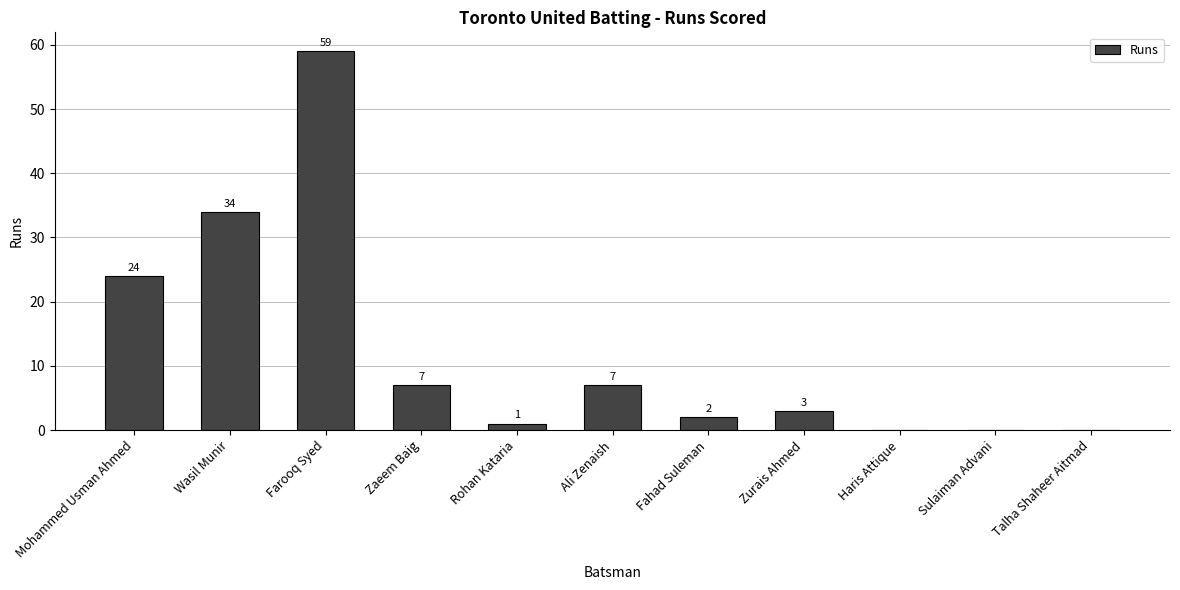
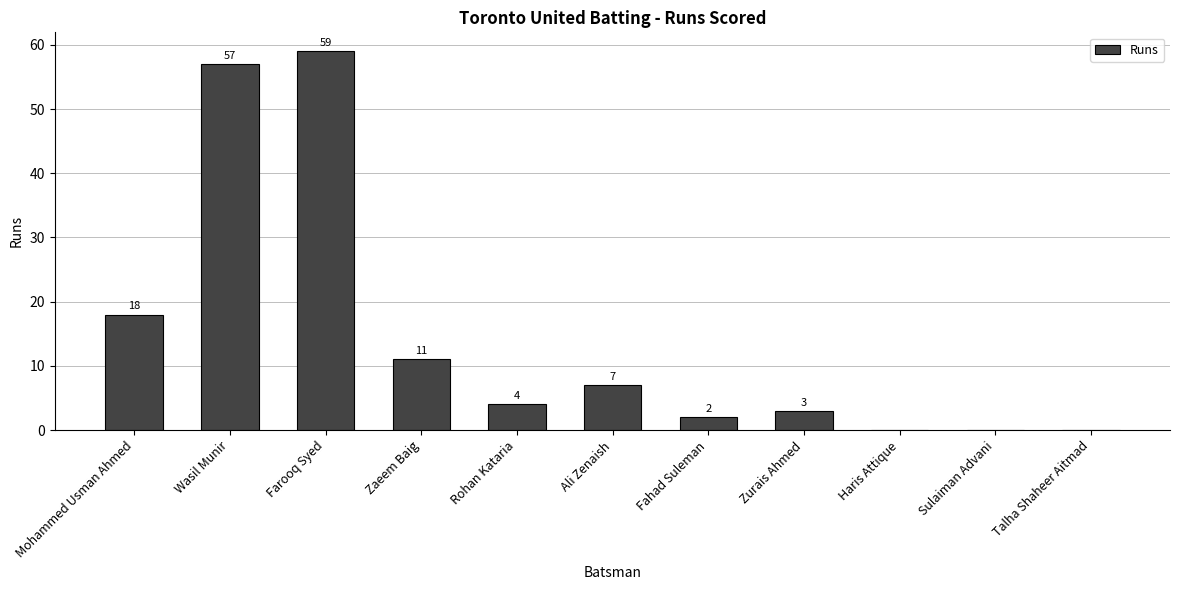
  {
-   "Mohammed Usman Ahmed": 24,
-   "Wasil Munir": 34,
+   "Mohammed Usman Ahmed": 18,
+   "Wasil Munir": 57,
    "Farooq Syed": 59,
-   "Zaeem Baig": 7,
-   "Rohan Kataria": 1,
+   "Zaeem Baig": 11,
+   "Rohan Kataria": 4,
    "Ali Zenaish": 7,
    "Fahad Suleman": 2,
    "Zurais Ahmed": 3
  }
